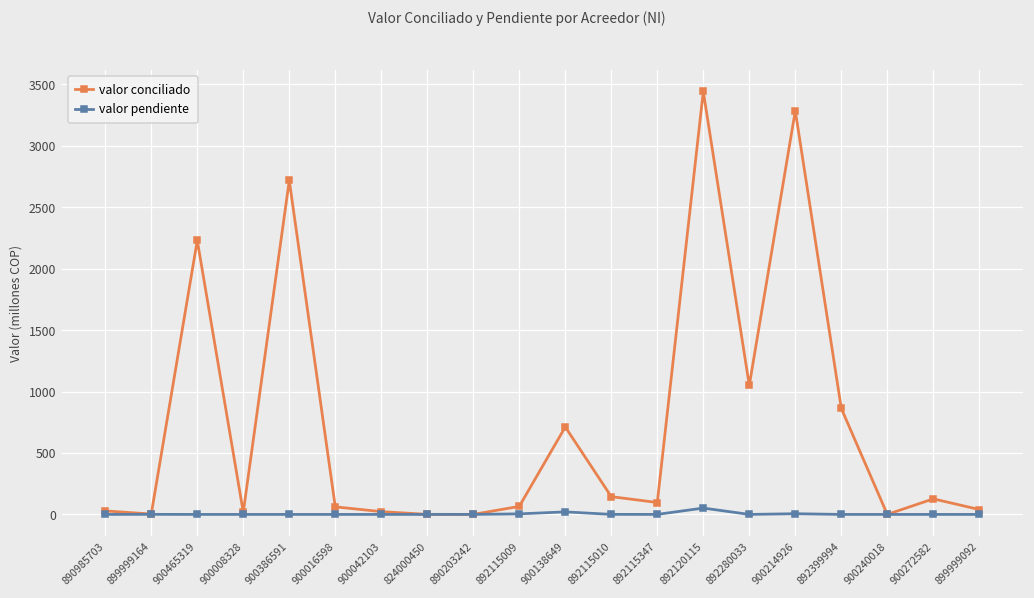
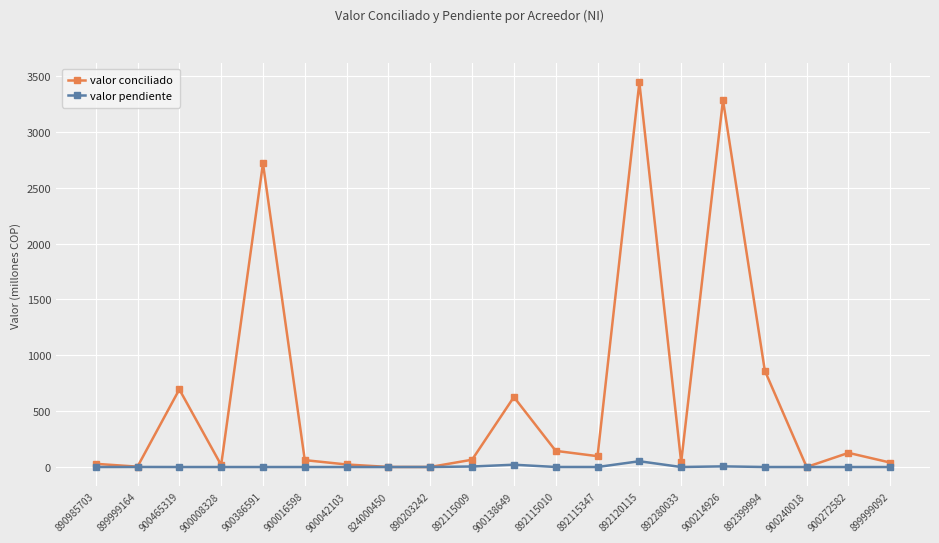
  {
    "valor conciliado": {
      "890985703": 30,
-     "900465319": 2230,
+     "900465319": 700,
      "900386591": 2720,
      "900016598": 60,
      "892115009": 70,
-     "900138649": 710,
+     "900138649": 630,
      "892115010": 140,
      "892115347": 100,
      "892120115": 3440,
-     "892280033": 1050,
+     "892280033": 40,
      "900214926": 3290,
      "892399994": 860,
      "900272582": 130,
      "899999092": 40
    },
    "valor pendiente": {
      "890985703": 0,
      "900465319": 0,
      "900386591": 0,
      "900016598": 0,
      "892115009": 0,
      "900138649": 20,
      "892115010": 0,
      "892115347": 0,
      "892120115": 50,
      "892280033": 0,
      "900214926": 10,
      "892399994": 0,
      "900272582": 0,
      "899999092": 0
    }
  }
